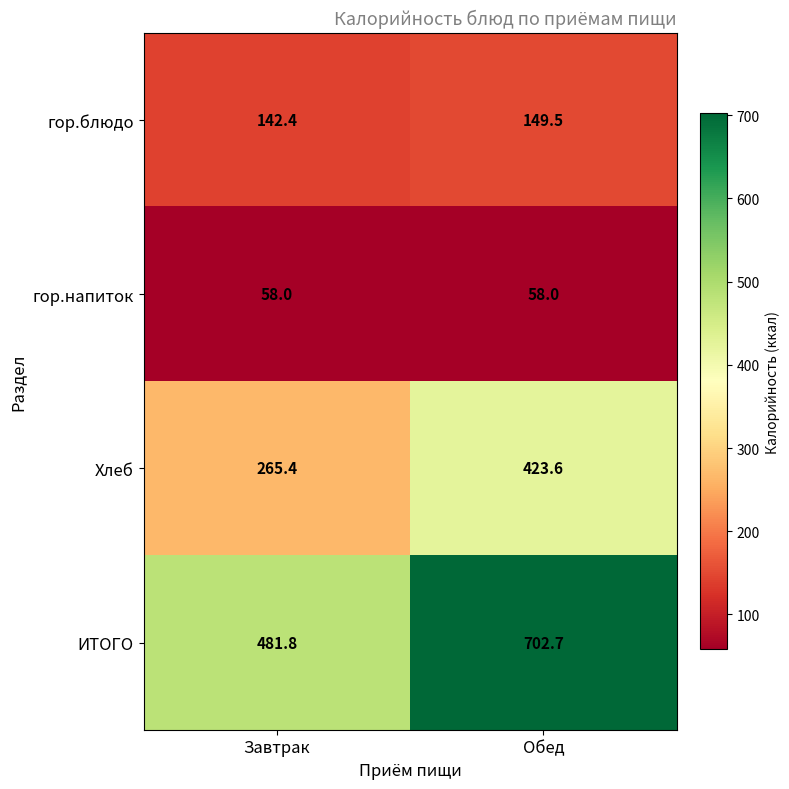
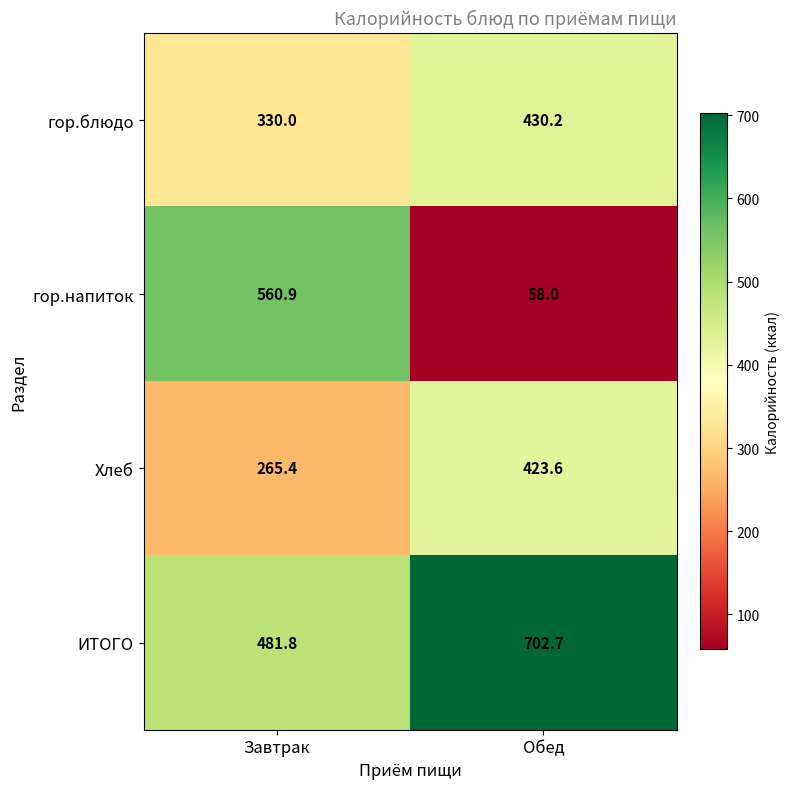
  {
    "гор.блюдо": {
-     "Завтрак": 142.4,
-     "Обед": 149.5
+     "Завтрак": 330.0,
+     "Обед": 430.2
    },
    "гор.напиток": {
-     "Завтрак": 58.0,
+     "Завтрак": 560.9,
      "Обед": 58.0
    },
    "Хлеб": {
      "Завтрак": 265.4,
      "Обед": 423.6
    },
    "ИТОГО": {
      "Завтрак": 481.8,
      "Обед": 702.7
    }
  }
